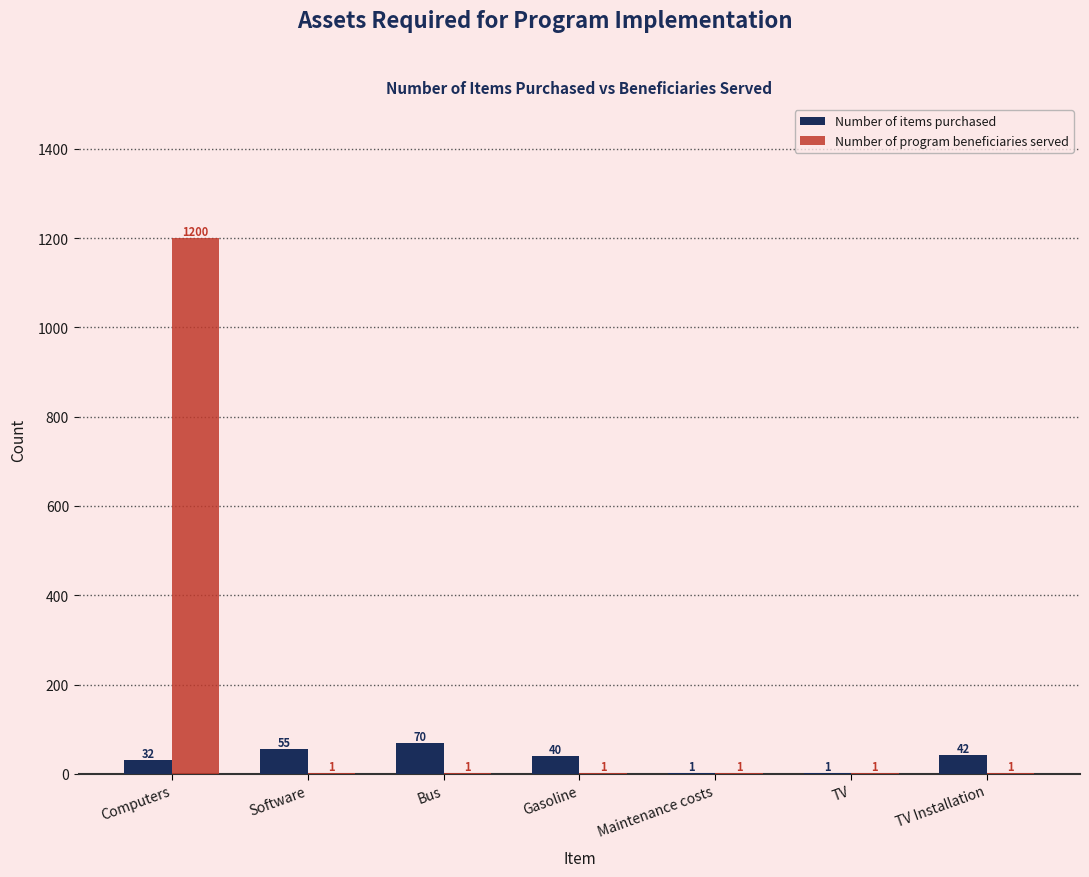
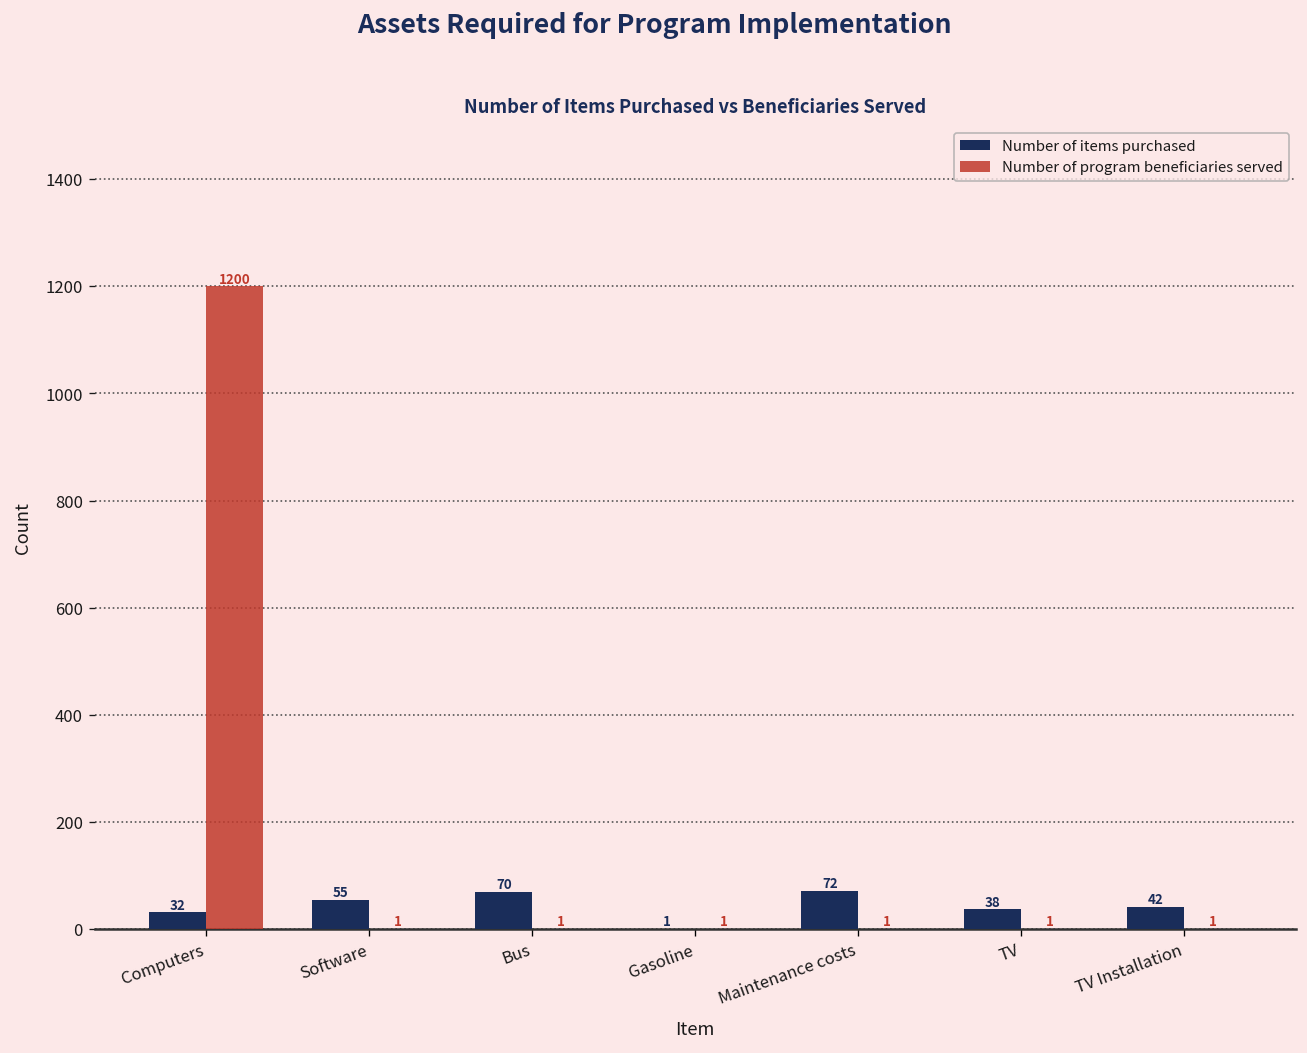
  {
    "Number of items purchased": {
      "Computers": 32,
      "Software": 55,
      "Bus": 70,
-     "Gasoline": 40,
-     "Maintenance costs": 1,
-     "TV": 1,
+     "Gasoline": 1,
+     "Maintenance costs": 72,
+     "TV": 38,
      "TV Installation": 42
    },
    "Number of program beneficiaries served": {
      "Computers": 1200,
      "Software": 1,
      "Bus": 1,
      "Gasoline": 1,
      "Maintenance costs": 1,
      "TV": 1,
      "TV Installation": 1
    }
  }
